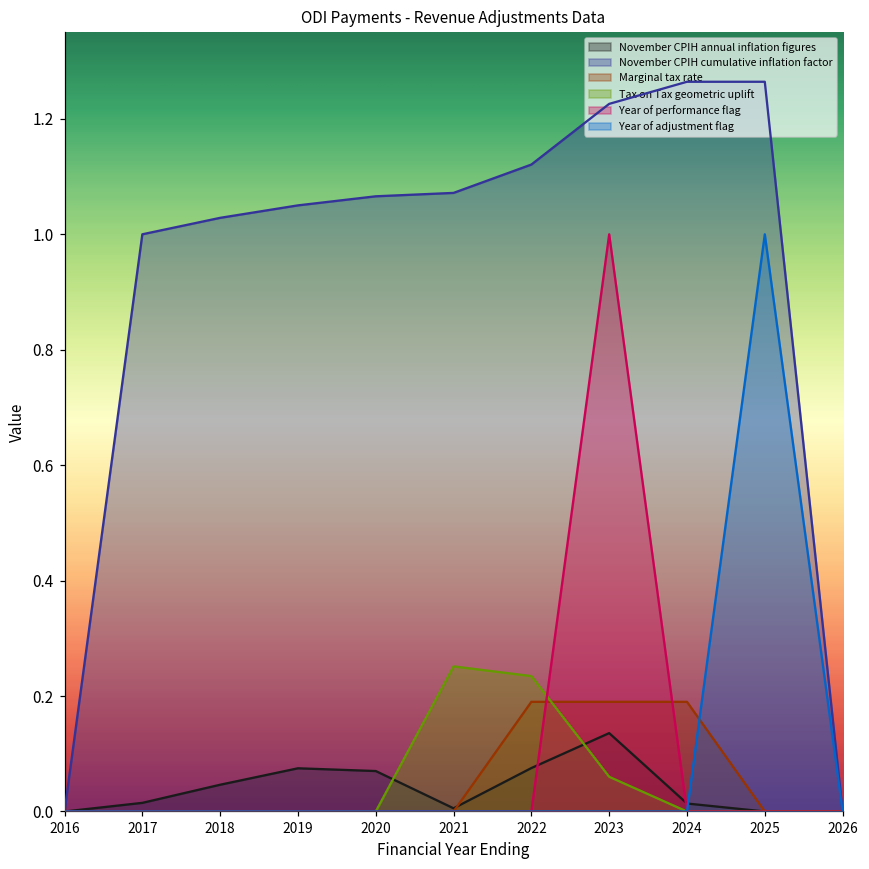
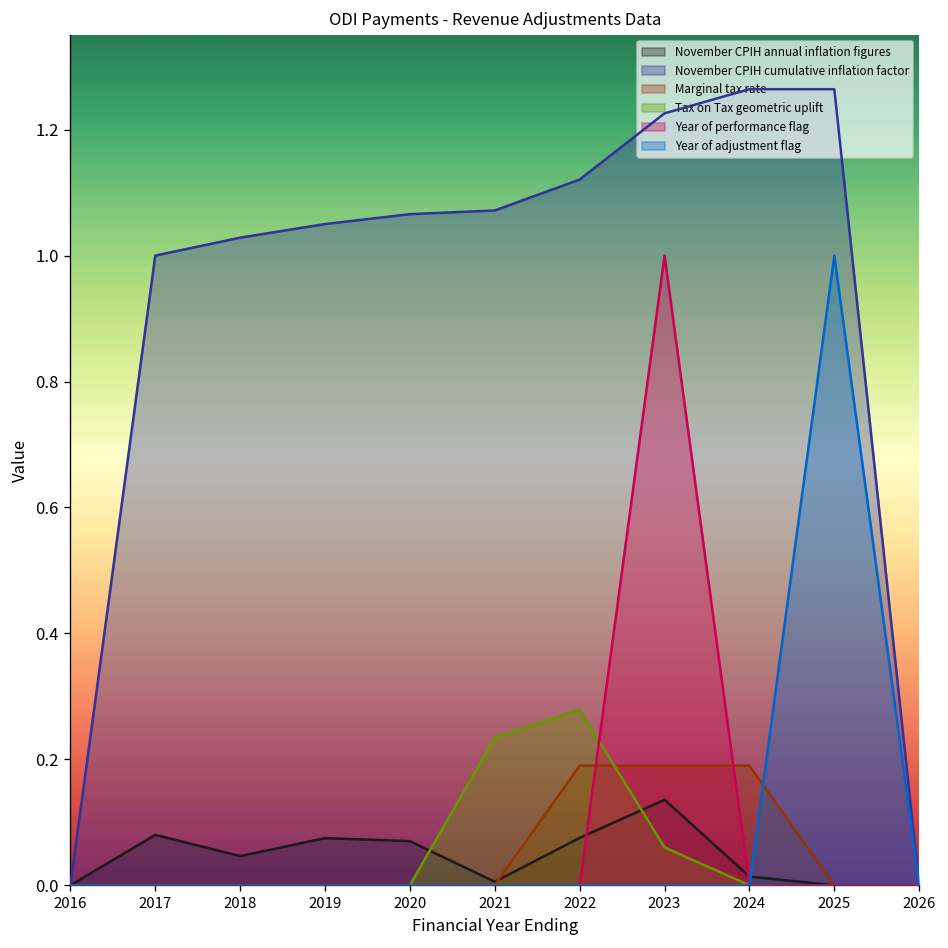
  {
    "November CPIH annual inflation figures": {
-     "2017": 0.01,
+     "2017": 0.08,
      "2018": 0.05,
      "2019": 0.07,
      "2020": 0.07,
      "2021": 0.01,
      "2022": 0.08,
      "2023": 0.14,
      "2024": 0.01
    },
    "Tax on Tax geometric uplift": {
-     "2021": 0.25,
-     "2022": 0.23,
+     "2021": 0.23,
+     "2022": 0.28,
      "2023": 0.06
    }
  }
